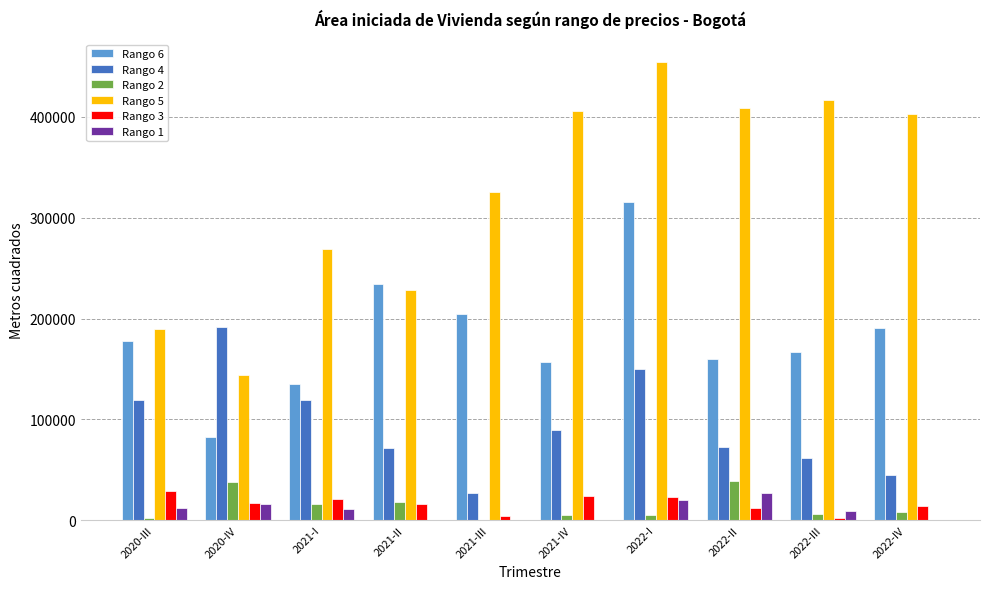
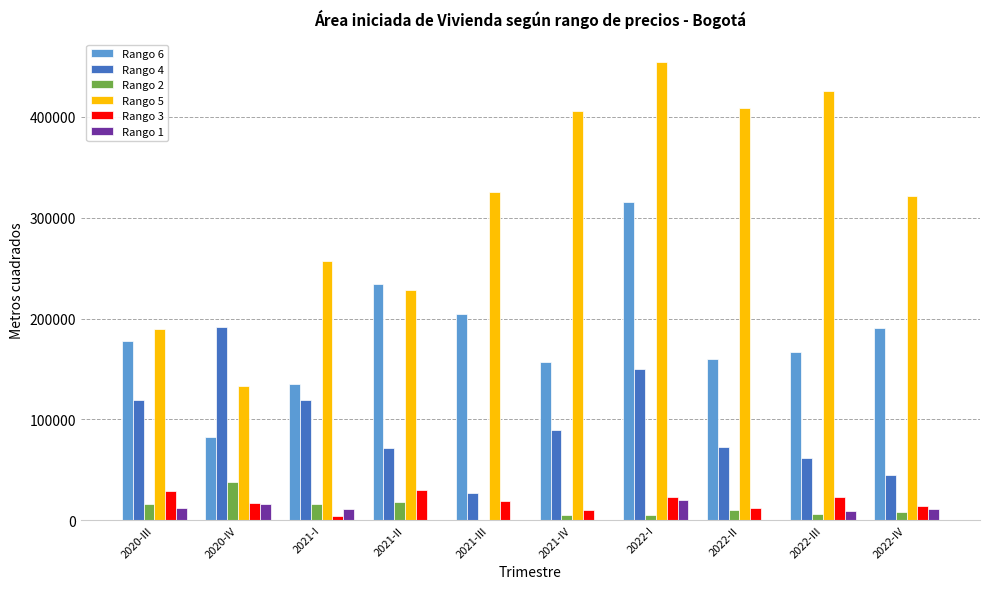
  {
    "Rango 2": {
-     "2020-III": 2000,
+     "2020-III": 16000,
      "2020-IV": 37000,
      "2021-I": 16000,
      "2021-II": 18000,
      "2021-IV": 6000,
      "2022-I": 5000,
-     "2022-II": 39000,
+     "2022-II": 10000,
      "2022-III": 6000,
      "2022-IV": 8000
    },
    "Rango 5": {
      "2020-III": 190000,
-     "2020-IV": 144000,
-     "2021-I": 269000,
+     "2020-IV": 133000,
+     "2021-I": 257000,
      "2021-II": 228000,
      "2021-III": 325000,
      "2021-IV": 406000,
      "2022-I": 454000,
      "2022-II": 409000,
-     "2022-III": 417000,
-     "2022-IV": 403000
+     "2022-III": 426000,
+     "2022-IV": 321000
    },
    "Rango 3": {
      "2020-III": 29000,
      "2020-IV": 17000,
-     "2021-I": 21000,
-     "2021-II": 16000,
-     "2021-III": 4000,
-     "2021-IV": 24000,
+     "2021-I": 4000,
+     "2021-II": 30000,
+     "2021-III": 19000,
+     "2021-IV": 10000,
      "2022-I": 23000,
      "2022-II": 12000,
-     "2022-III": 3000,
+     "2022-III": 23000,
      "2022-IV": 14000
    },
    "Rango 1": {
      "2020-III": 12000,
      "2020-IV": 16000,
      "2021-I": 11000,
      "2021-III": 0,
      "2021-IV": 0,
      "2022-I": 20000,
-     "2022-II": 27000,
+     "2022-II": 0,
      "2022-III": 10000,
-     "2022-IV": 0
+     "2022-IV": 11000
    }
  }
